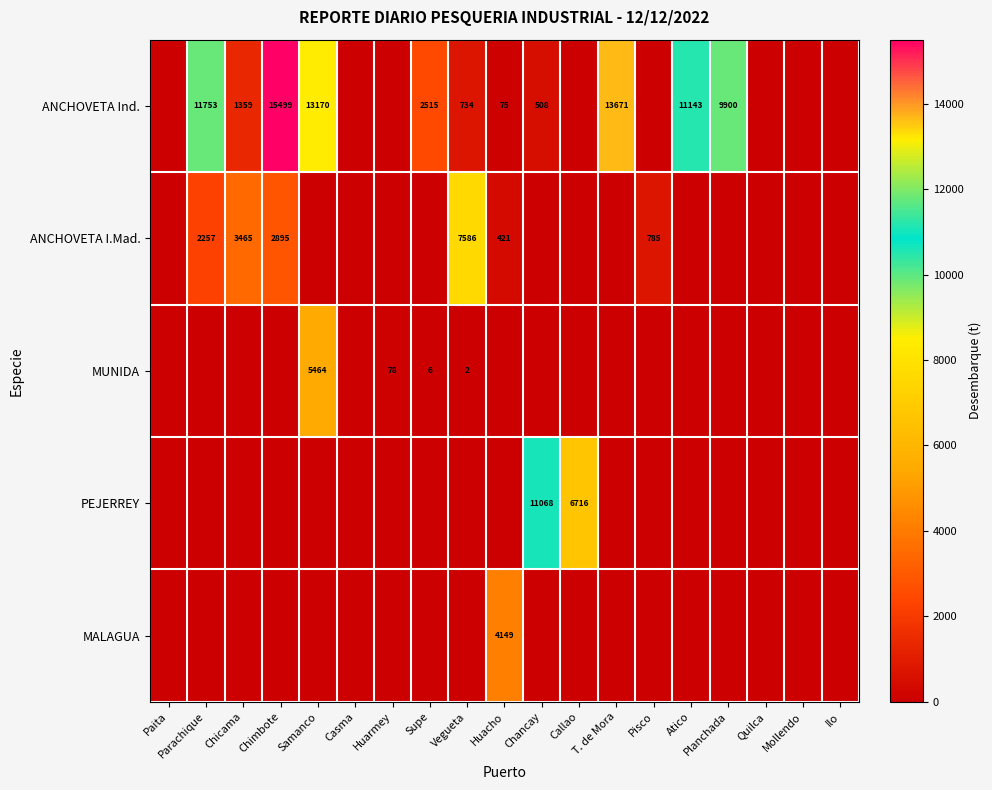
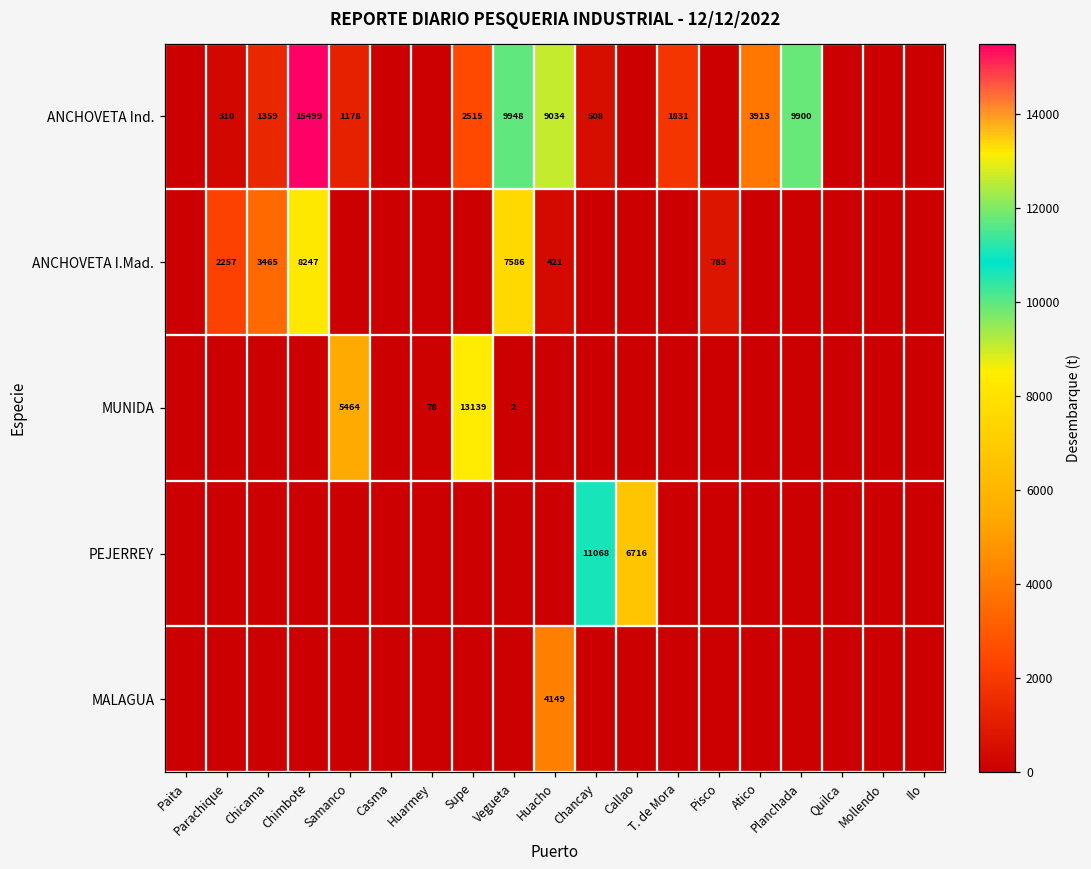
  {
    "ANCHOVETA Ind.": {
-     "Parachique": 11753,
+     "Parachique": 310,
      "Chicama": 1359,
      "Chimbote": 15499,
-     "Samanco": 13170,
+     "Samanco": 1178,
      "Supe": 2515,
-     "Vegueta": 734,
-     "Huacho": 75,
+     "Vegueta": 9948,
+     "Huacho": 9034,
      "Chancay": 508,
-     "T. de Mora": 13671,
-     "Atico": 11143,
+     "T. de Mora": 1831,
+     "Atico": 3913,
      "Planchada": 9900
    },
    "ANCHOVETA I.Mad.": {
      "Parachique": 2257,
      "Chicama": 3465,
-     "Chimbote": 2895,
+     "Chimbote": 8247,
      "Vegueta": 7586,
      "Huacho": 421,
      "Pisco": 785
    },
    "MUNIDA": {
      "Samanco": 5464,
      "Huarmey": 78,
-     "Supe": 6,
+     "Supe": 13139,
      "Vegueta": 2
    },
    "PEJERREY": {
      "Chancay": 11068,
      "Callao": 6716
    },
    "MALAGUA": {
      "Huacho": 4149
    }
  }
